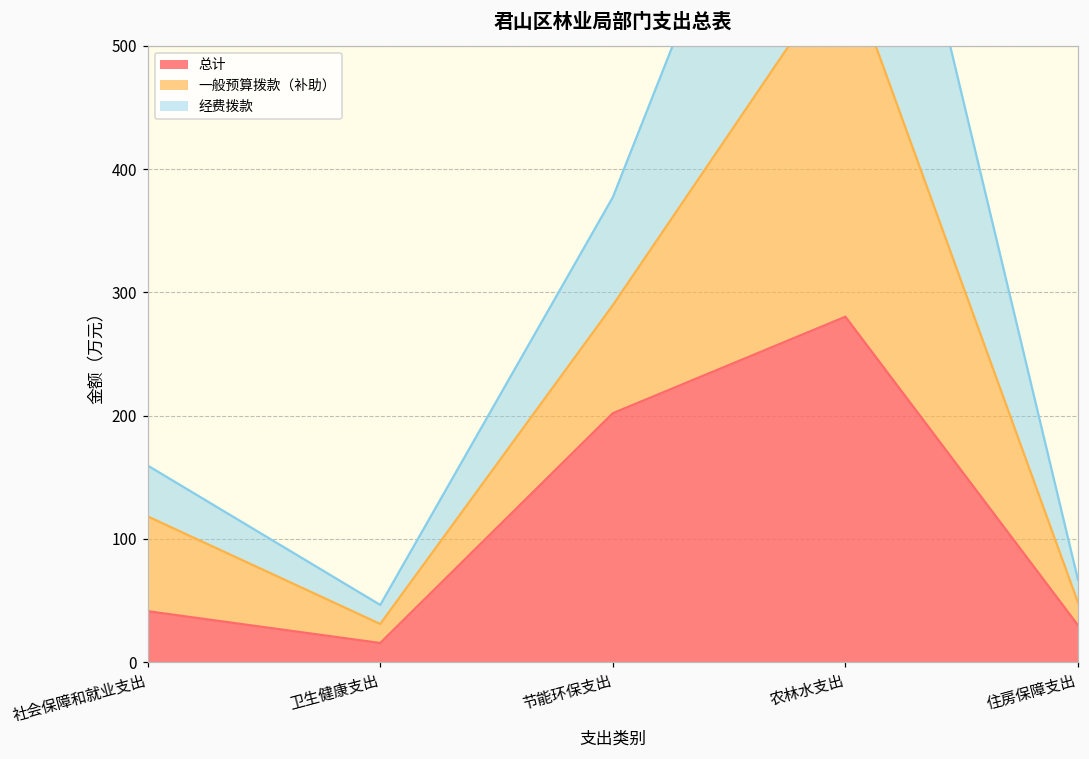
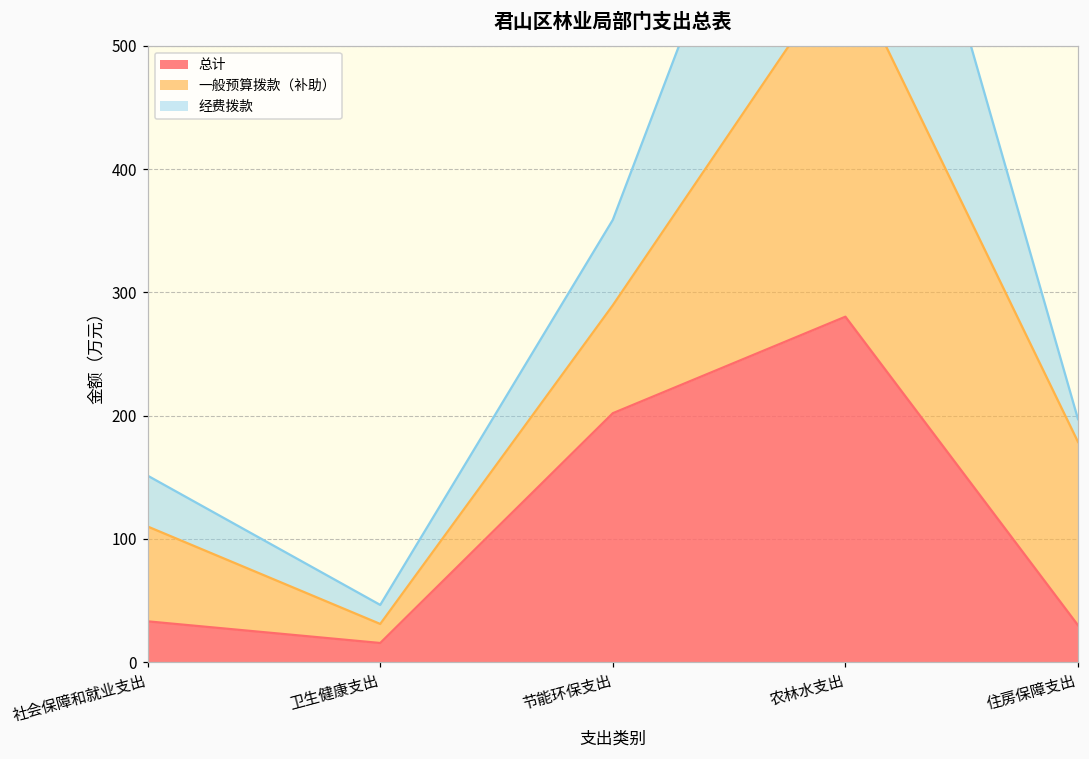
  {
    "总计": {
-     "社会保障和就业支出": 41,
+     "社会保障和就业支出": 33,
      "卫生健康支出": 15,
      "节能环保支出": 202,
      "农林水支出": 280,
      "住房保障支出": 30
    },
    "一般预算拨款（补助）": {
      "社会保障和就业支出": 77,
      "卫生健康支出": 15,
      "节能环保支出": 88,
-     "住房保障支出": 18
+     "住房保障支出": 149
    },
    "经费拨款": {
      "社会保障和就业支出": 41,
      "卫生健康支出": 15,
-     "节能环保支出": 88,
+     "节能环保支出": 69,
      "住房保障支出": 18
    }
  }
